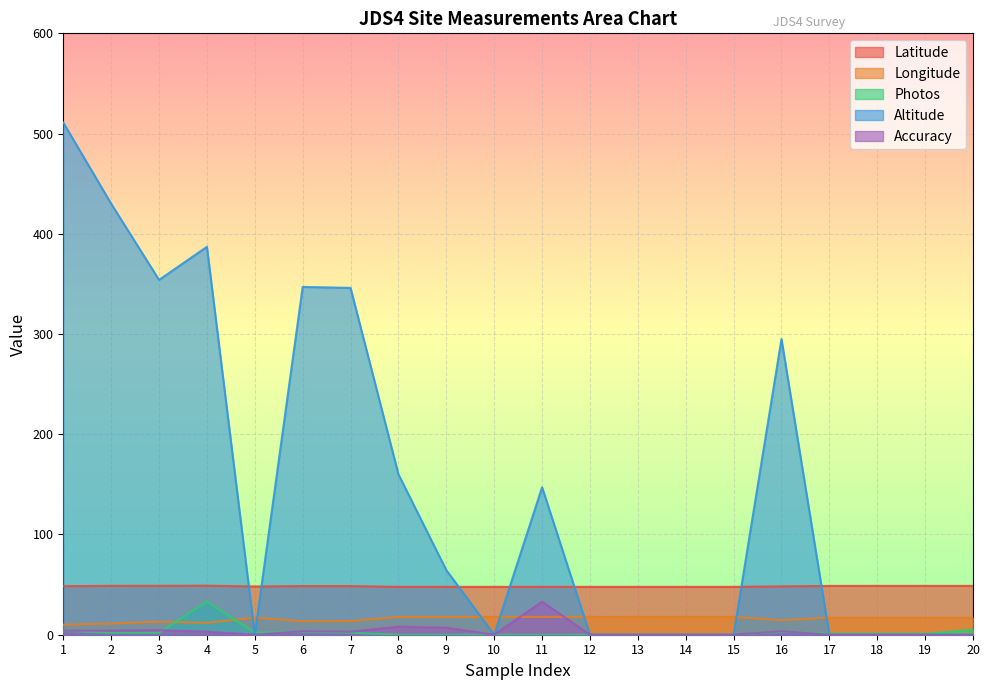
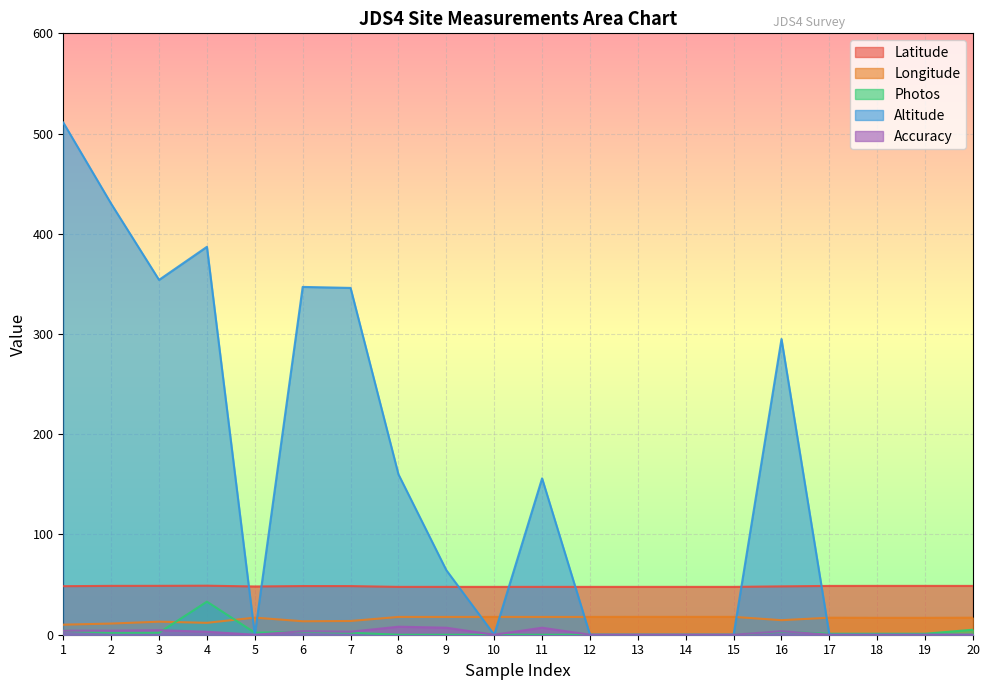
  {
    "Photos": {
      "4": 33,
      "8": 0,
      "9": 0,
      "11": 0,
      "20": 5
    },
    "Altitude": {
      "1": 511,
      "2": 430,
      "3": 354,
      "4": 387,
      "6": 347,
      "7": 346,
      "8": 160,
      "9": 64,
-     "11": 147,
+     "11": 156,
      "16": 295
    },
    "Accuracy": {
      "4": 3,
      "8": 8,
      "9": 7,
-     "11": 33
+     "11": 7
    }
  }
